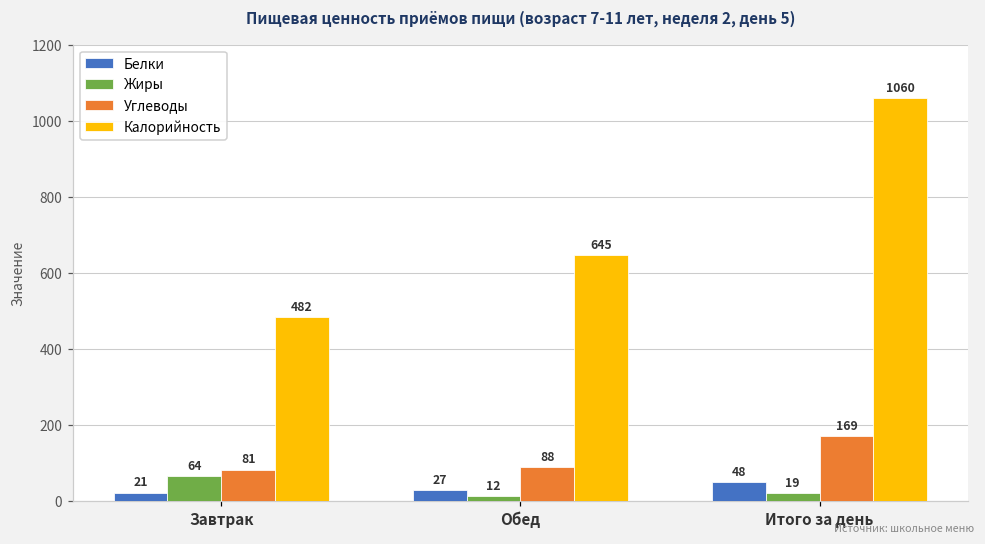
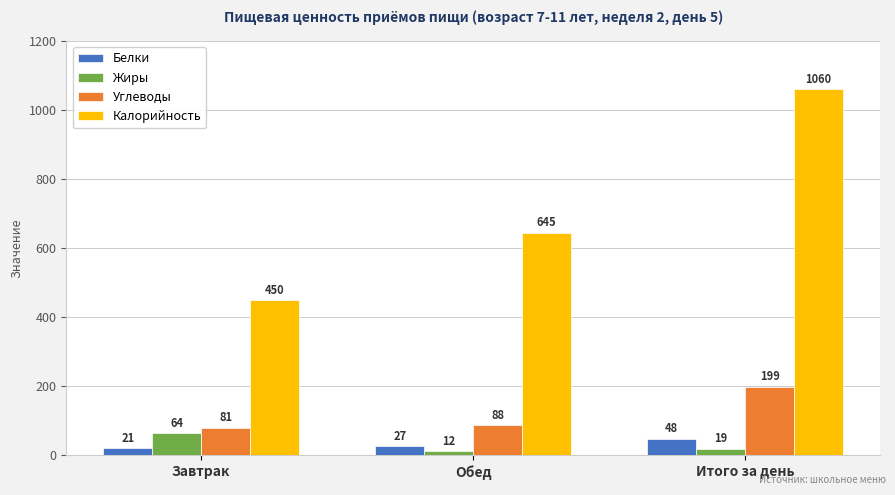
  {
    "Белки": {
      "Завтрак": 21,
      "Обед": 27,
      "Итого за день": 48
    },
    "Жиры": {
      "Завтрак": 64,
      "Обед": 12,
      "Итого за день": 19
    },
    "Углеводы": {
      "Завтрак": 81,
      "Обед": 88,
-     "Итого за день": 169
+     "Итого за день": 199
    },
    "Калорийность": {
-     "Завтрак": 482,
+     "Завтрак": 450,
      "Обед": 645,
      "Итого за день": 1060
    }
  }
